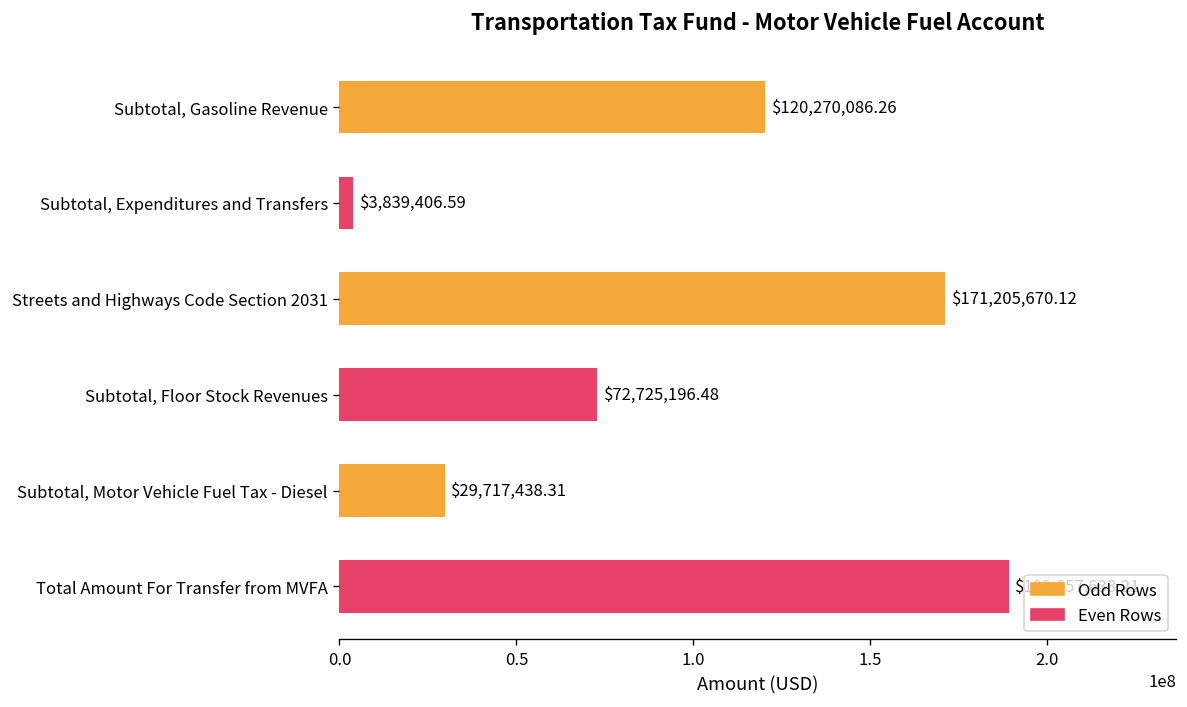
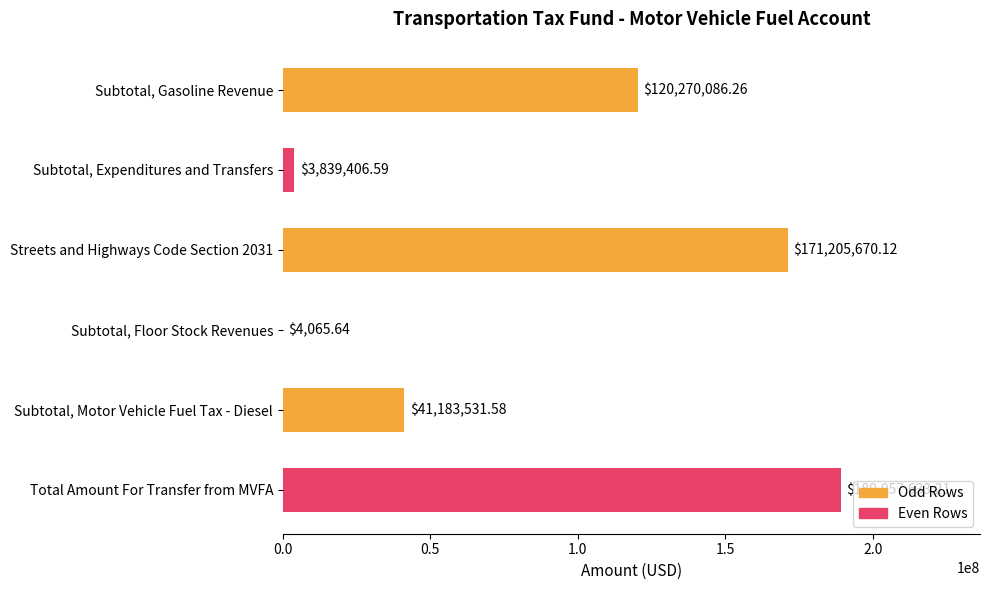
  {
    "Subtotal, Gasoline Revenue": "$120,270,086.26",
    "Subtotal, Expenditures and Transfers": "$3,839,406.59",
    "Streets and Highways Code Section 2031": "$171,205,670.12",
-   "Subtotal, Floor Stock Revenues": "$72,725,196.48",
-   "Subtotal, Motor Vehicle Fuel Tax - Diesel": "$29,717,438.31"
+   "Subtotal, Floor Stock Revenues": "$4,065.64",
+   "Subtotal, Motor Vehicle Fuel Tax - Diesel": "$41,183,531.58"
  }
